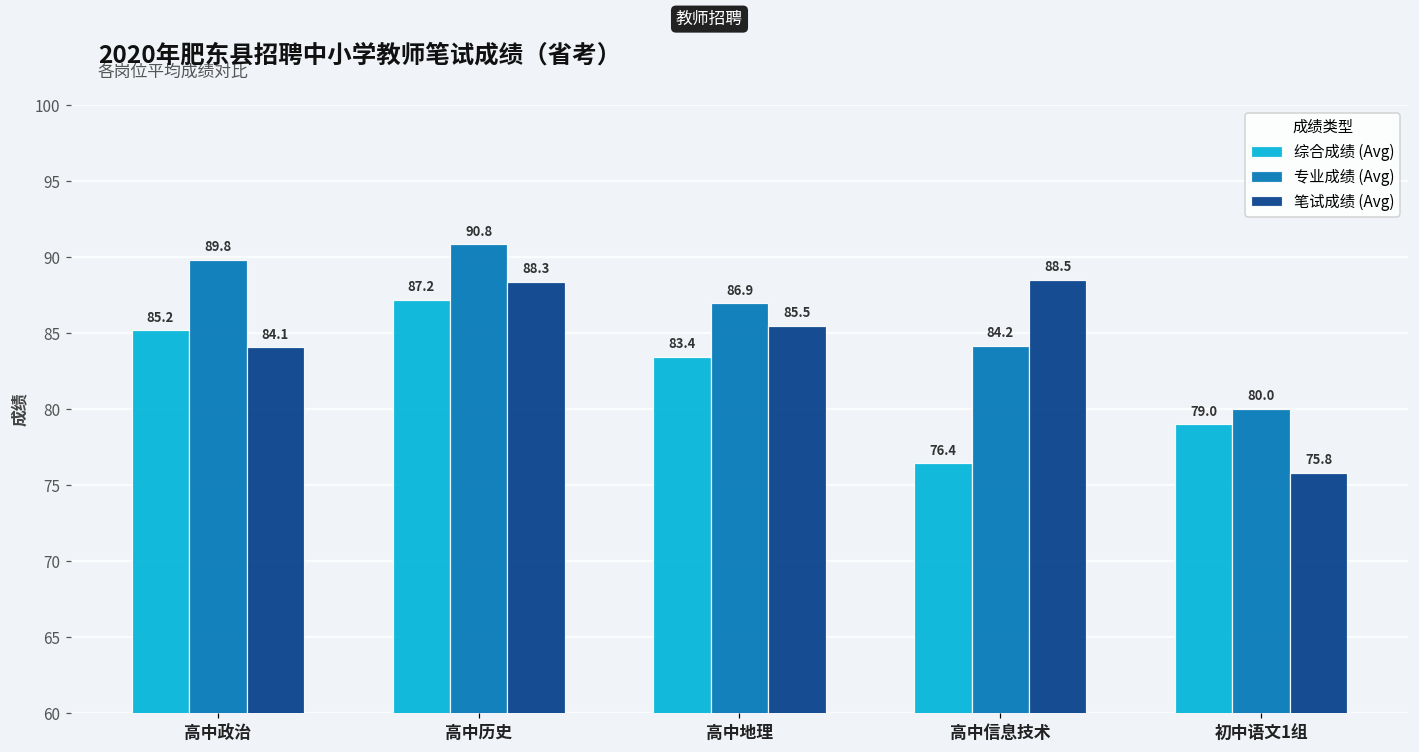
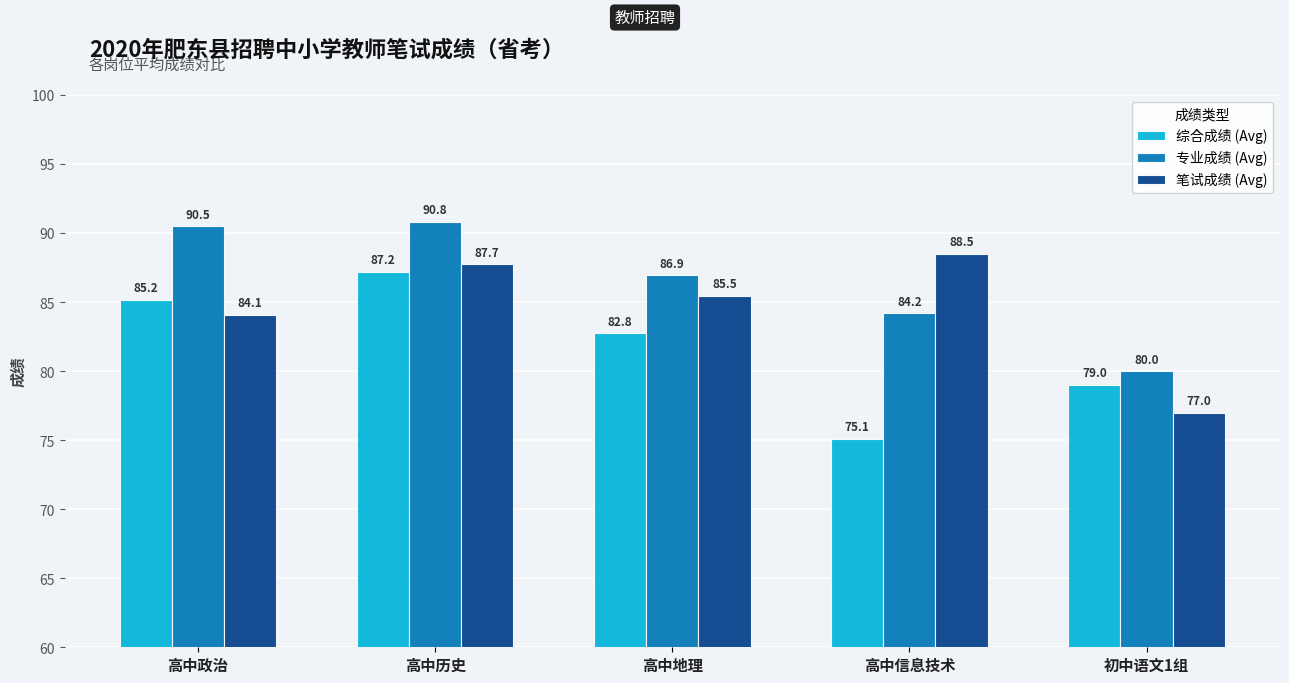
  {
    "综合成绩 (Avg)": {
      "高中政治": 85.2,
      "高中历史": 87.2,
-     "高中地理": 83.4,
-     "高中信息技术": 76.4,
+     "高中地理": 82.8,
+     "高中信息技术": 75.1,
      "初中语文1组": 79.0
    },
    "专业成绩 (Avg)": {
-     "高中政治": 89.8,
+     "高中政治": 90.5,
      "高中历史": 90.8,
      "高中地理": 86.9,
      "高中信息技术": 84.2,
      "初中语文1组": 80.0
    },
    "笔试成绩 (Avg)": {
      "高中政治": 84.1,
-     "高中历史": 88.3,
+     "高中历史": 87.7,
      "高中地理": 85.5,
      "高中信息技术": 88.5,
-     "初中语文1组": 75.8
+     "初中语文1组": 77.0
    }
  }
